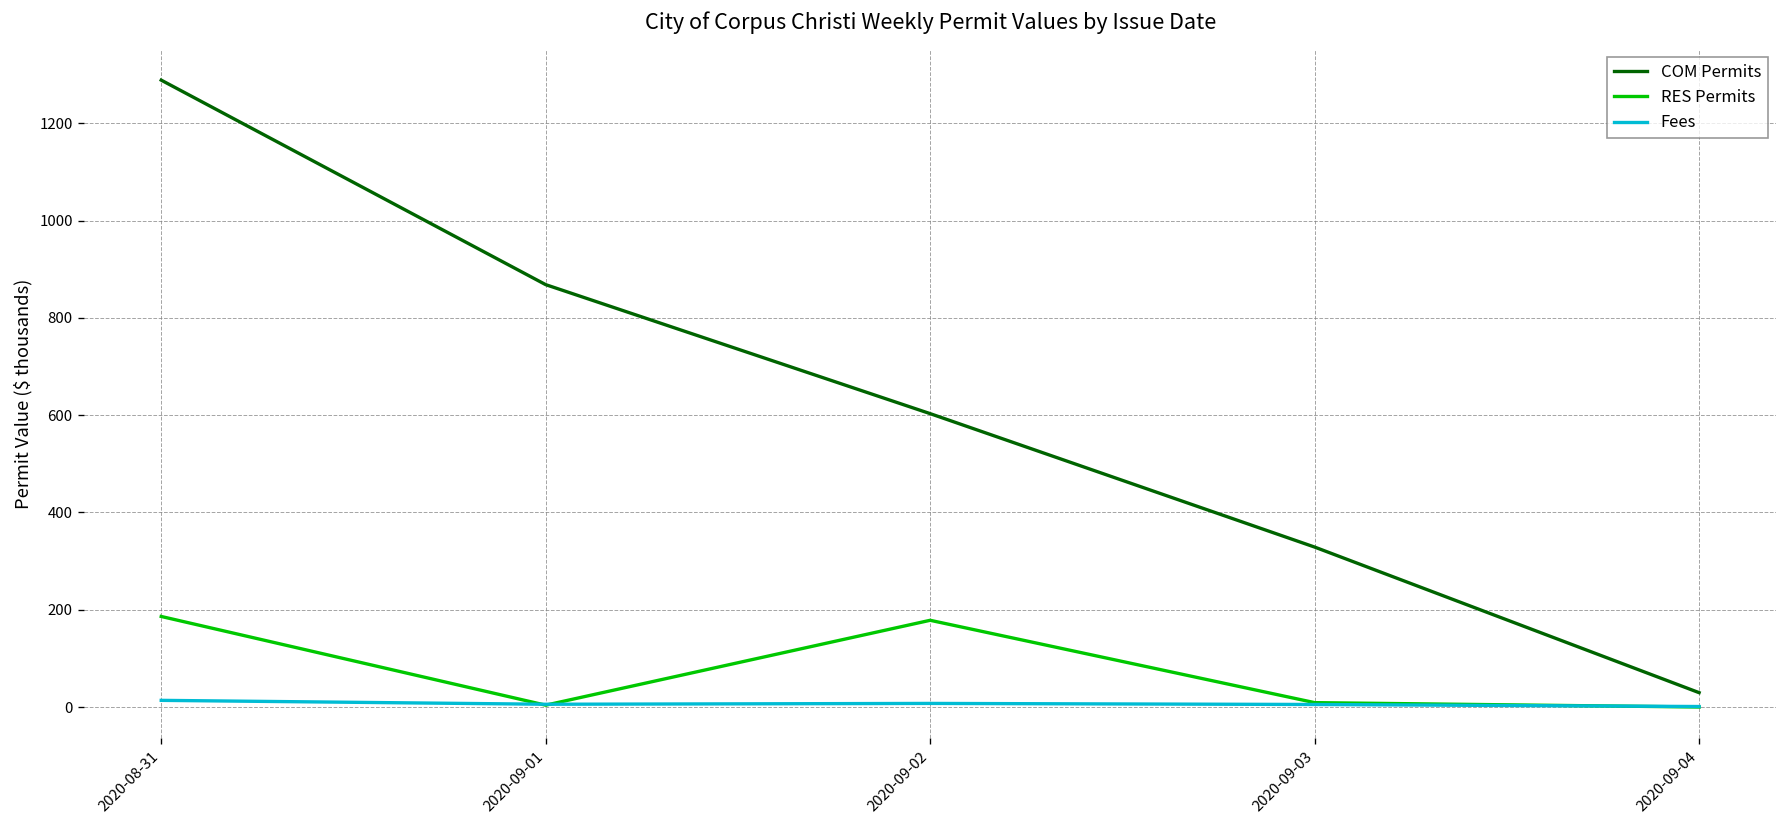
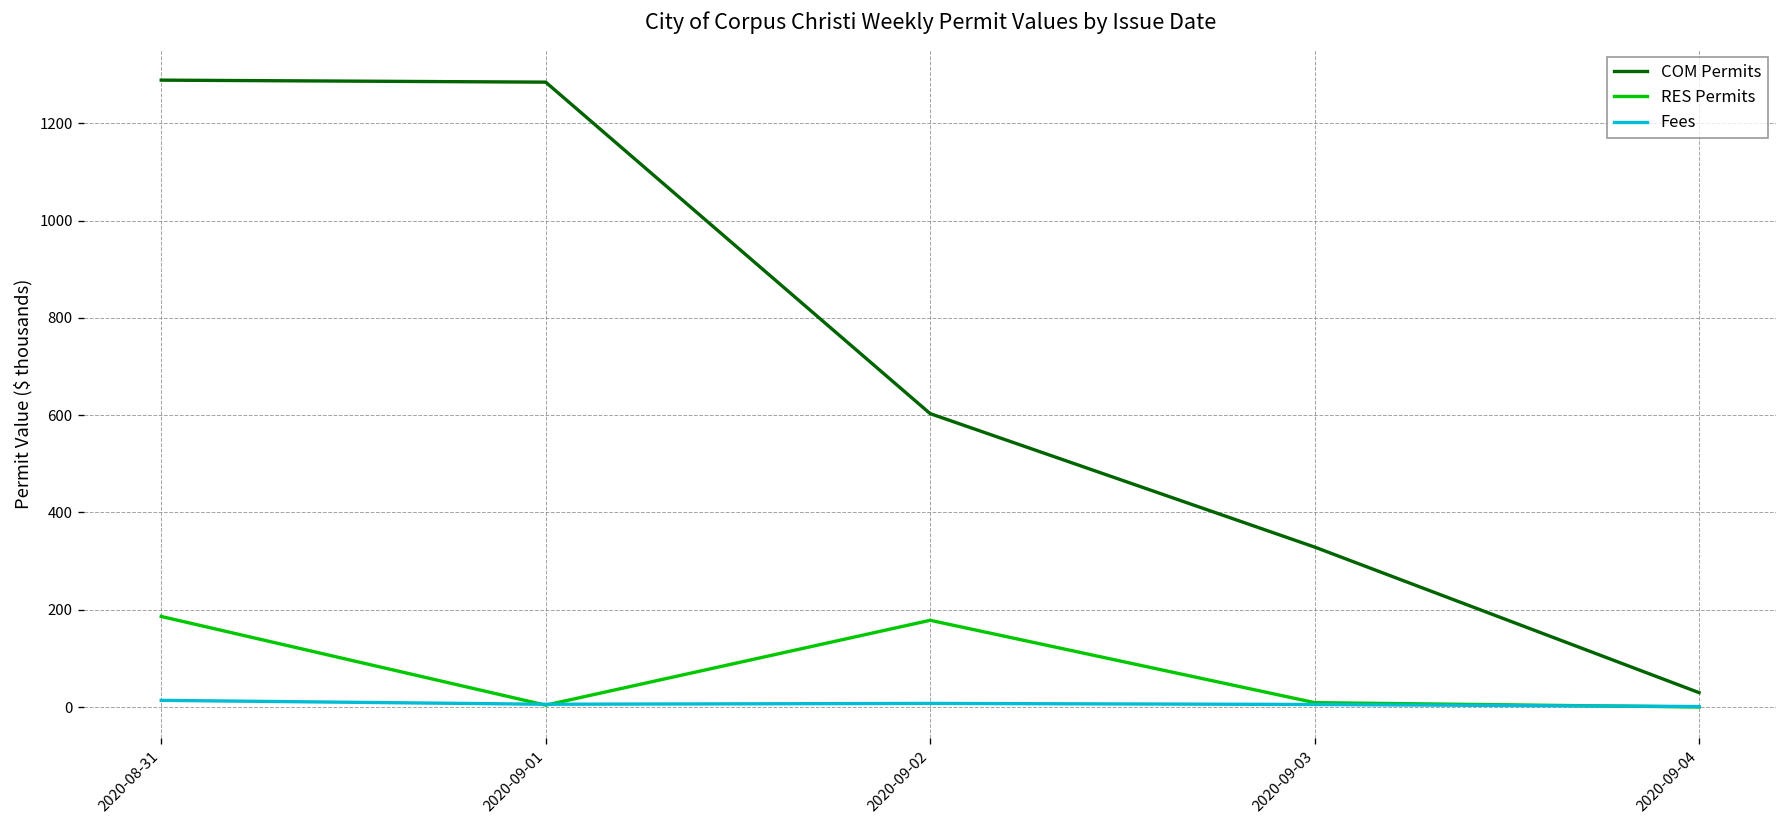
  {
    "COM Permits": {
      "2020-08-31": 1290,
-     "2020-09-01": 870,
+     "2020-09-01": 1280,
      "2020-09-02": 600,
      "2020-09-03": 330,
      "2020-09-04": 30
    },
    "RES Permits": {
      "2020-08-31": 190,
      "2020-09-02": 180
    },
    "Fees": {
      "2020-08-31": 10,
      "2020-09-02": 10
    }
  }
